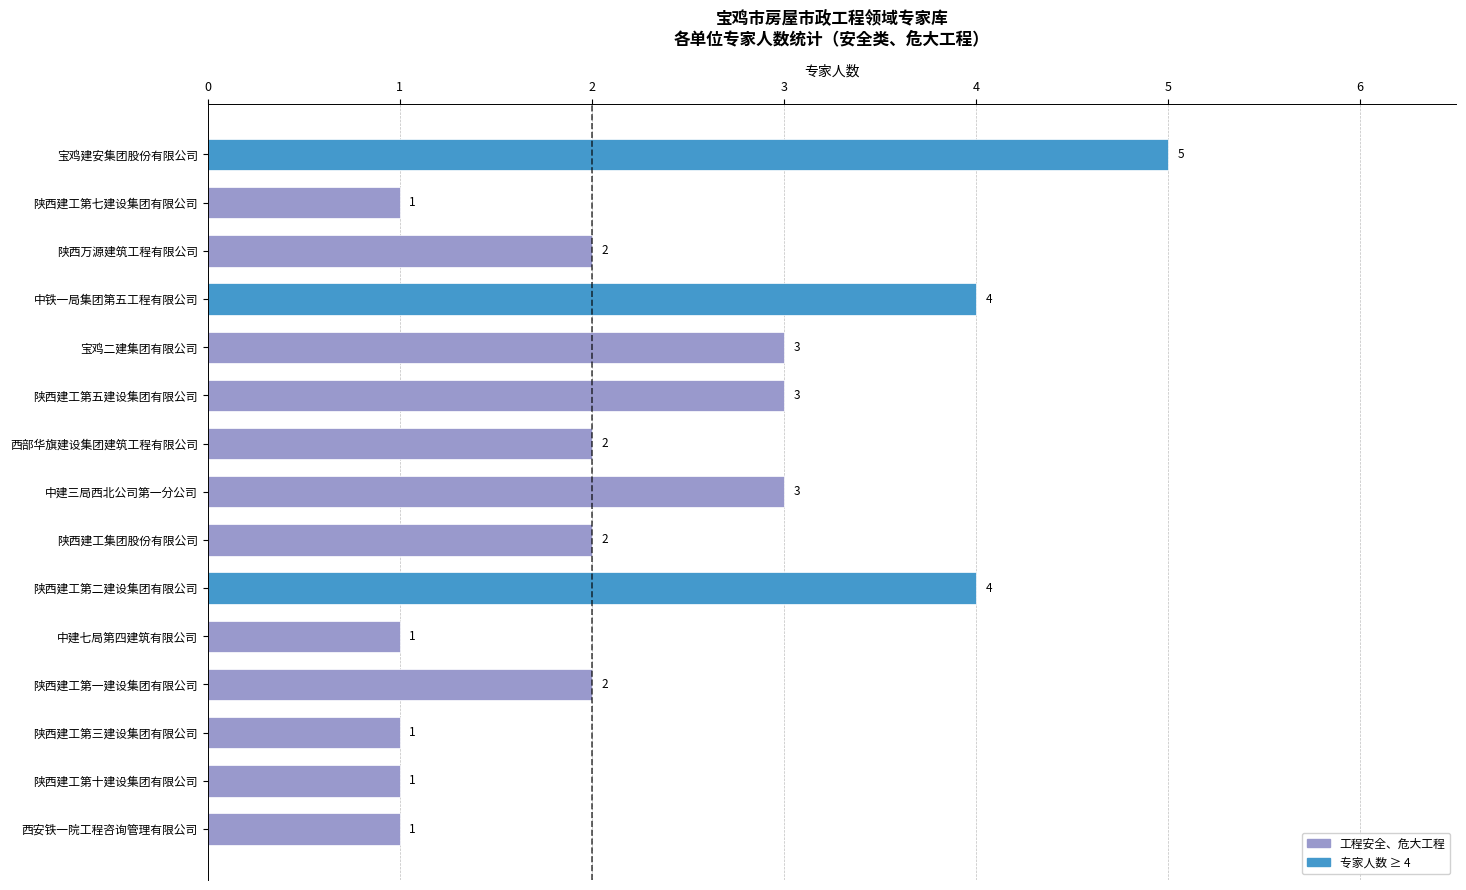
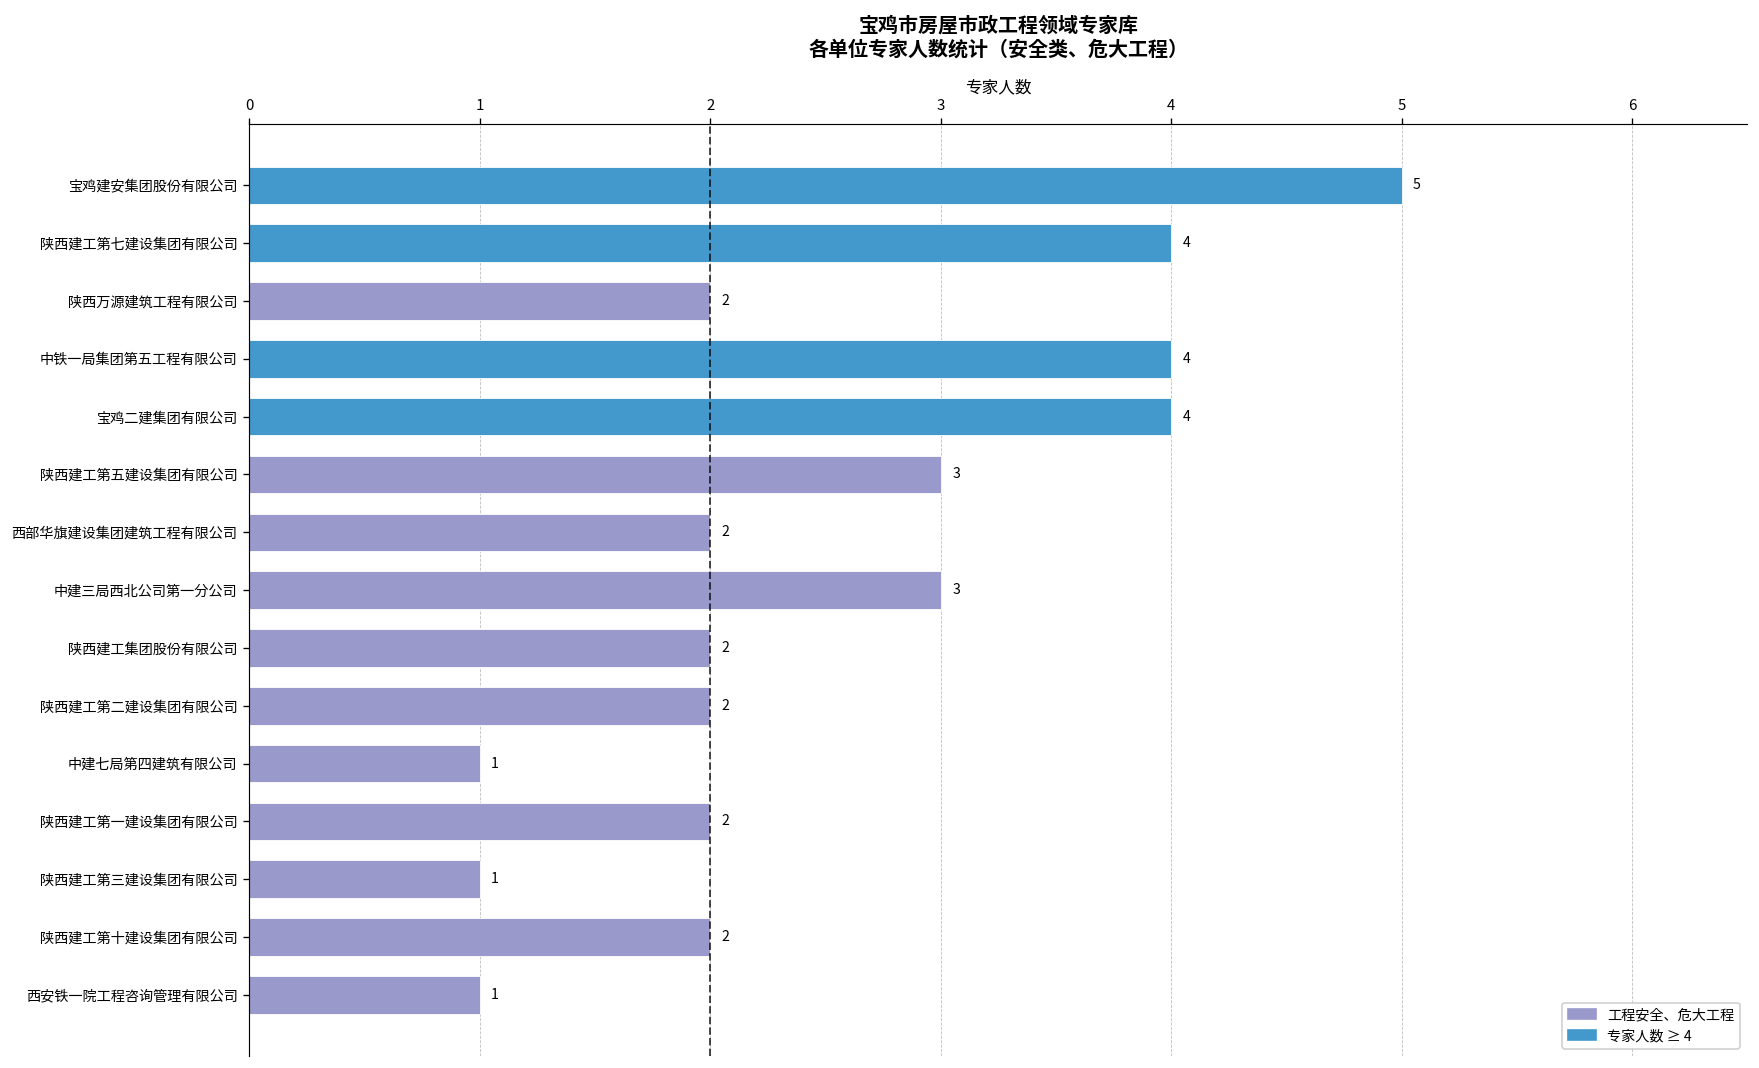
  {
    "宝鸡建安集团股份有限公司": 5,
-   "陕西建工第七建设集团有限公司": 1,
+   "陕西建工第七建设集团有限公司": 4,
    "陕西万源建筑工程有限公司": 2,
    "中铁一局集团第五工程有限公司": 4,
-   "宝鸡二建集团有限公司": 3,
+   "宝鸡二建集团有限公司": 4,
    "陕西建工第五建设集团有限公司": 3,
    "西部华旗建设集团建筑工程有限公司": 2,
    "中建三局西北公司第一分公司": 3,
    "陕西建工集团股份有限公司": 2,
-   "陕西建工第二建设集团有限公司": 4,
+   "陕西建工第二建设集团有限公司": 2,
    "中建七局第四建筑有限公司": 1,
    "陕西建工第一建设集团有限公司": 2,
    "陕西建工第三建设集团有限公司": 1,
-   "陕西建工第十建设集团有限公司": 1,
+   "陕西建工第十建设集团有限公司": 2,
    "西安铁一院工程咨询管理有限公司": 1
  }
